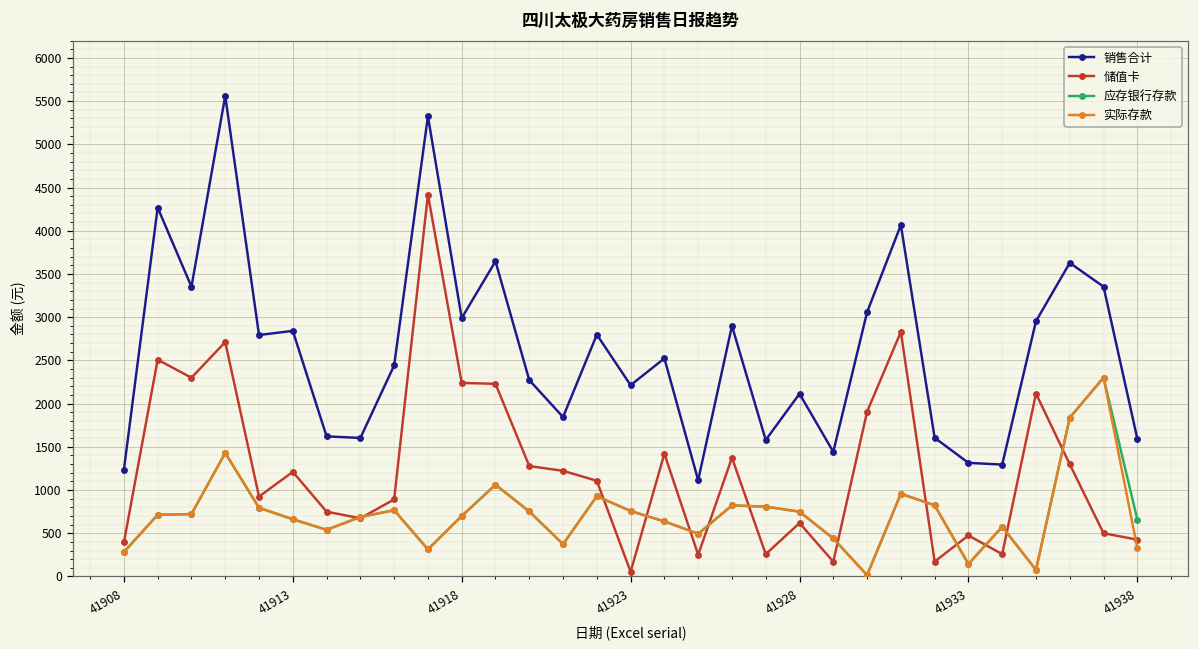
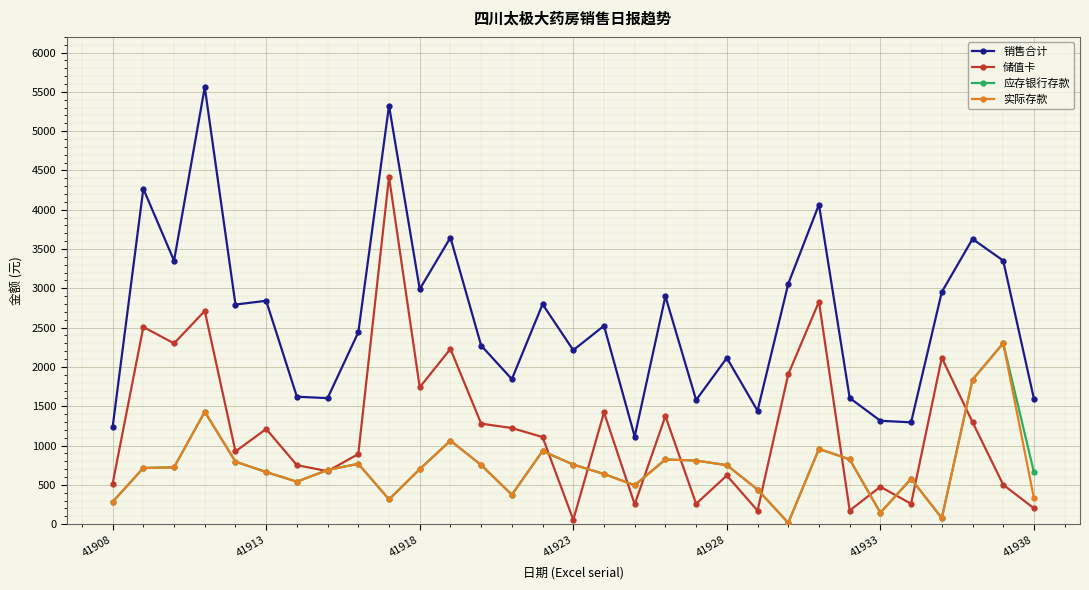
  {
    "销售合计": {
      "41908": 1200,
      "41913": 2800,
      "41918": 3000,
      "41923": 2200,
      "41928": 2100,
      "41933": 1300,
      "41938": 1600
    },
    "储值卡": {
-     "41908": 400,
+     "41908": 500,
      "41913": 1200,
-     "41918": 2200,
+     "41918": 1700,
      "41923": 100,
      "41928": 600,
      "41933": 500,
-     "41938": 400
+     "41938": 200
    },
    "应存银行存款": {
      "41938": 700
    },
    "实际存款": {
      "41938": 300
    }
  }
